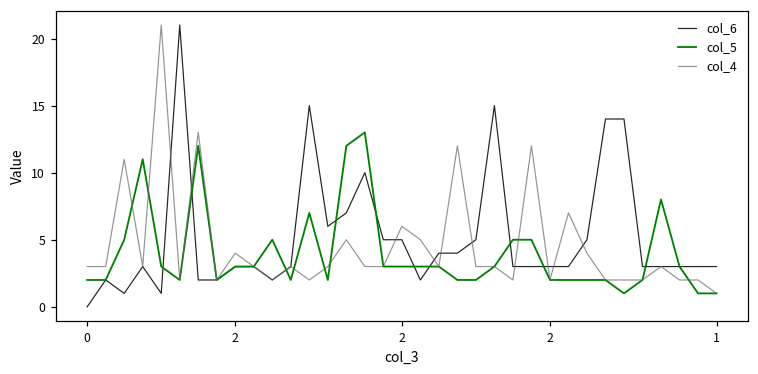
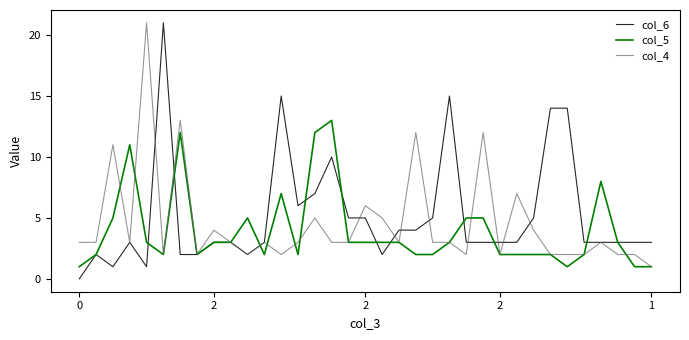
  {
    "col_6": {
      "0": 0
    },
    "col_5": {
-     "0": 2
+     "0": 1
    },
    "col_4": {
      "0": 3
    }
  }
